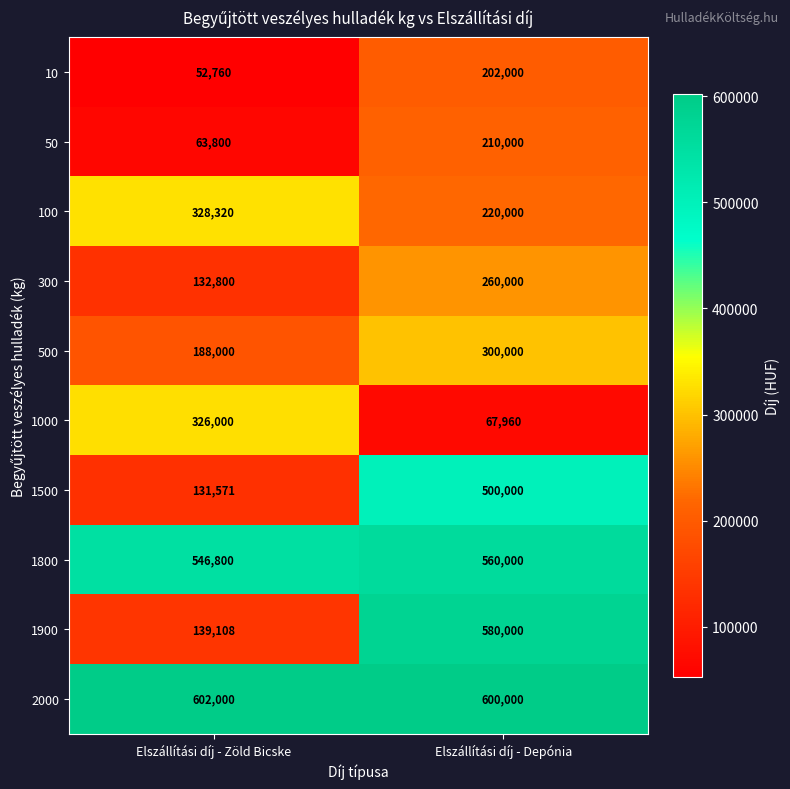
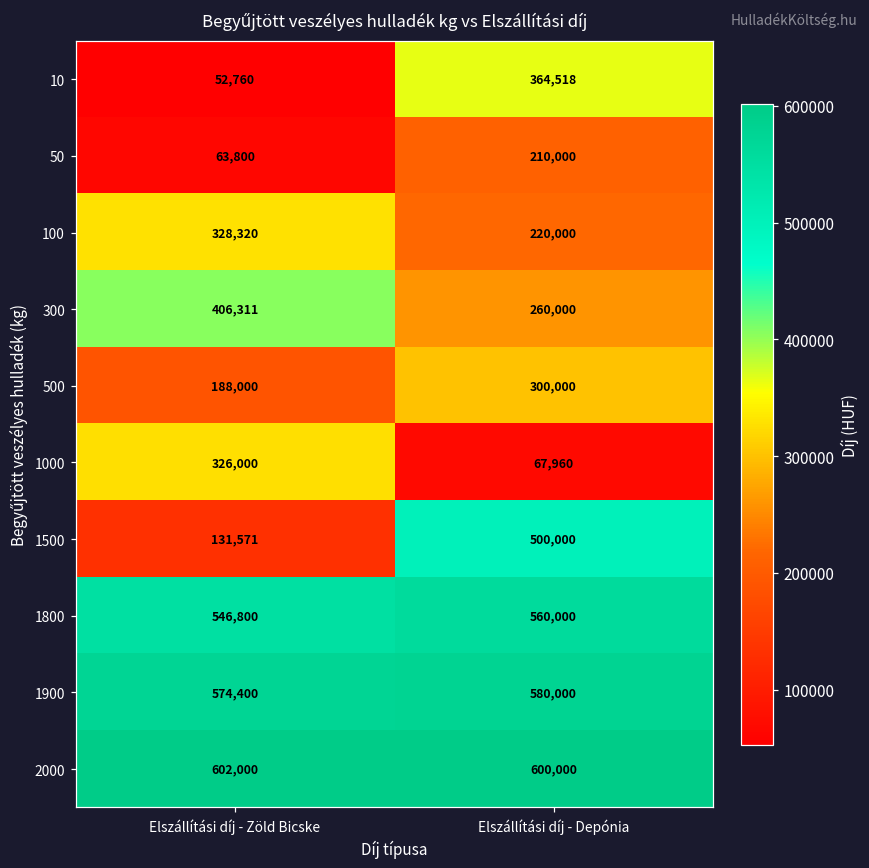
  {
    "10": {
      "Elszállítási díj - Zöld Bicske": "52,760",
-     "Elszállítási díj - Depónia": "202,000"
+     "Elszállítási díj - Depónia": "364,518"
    },
    "50": {
      "Elszállítási díj - Zöld Bicske": "63,800",
      "Elszállítási díj - Depónia": "210,000"
    },
    "100": {
      "Elszállítási díj - Zöld Bicske": "328,320",
      "Elszállítási díj - Depónia": "220,000"
    },
    "300": {
-     "Elszállítási díj - Zöld Bicske": "132,800",
+     "Elszállítási díj - Zöld Bicske": "406,311",
      "Elszállítási díj - Depónia": "260,000"
    },
    "500": {
      "Elszállítási díj - Zöld Bicske": "188,000",
      "Elszállítási díj - Depónia": "300,000"
    },
    "1000": {
      "Elszállítási díj - Zöld Bicske": "326,000",
      "Elszállítási díj - Depónia": "67,960"
    },
    "1500": {
      "Elszállítási díj - Zöld Bicske": "131,571",
      "Elszállítási díj - Depónia": "500,000"
    },
    "1800": {
      "Elszállítási díj - Zöld Bicske": "546,800",
      "Elszállítási díj - Depónia": "560,000"
    },
    "1900": {
-     "Elszállítási díj - Zöld Bicske": "139,108",
+     "Elszállítási díj - Zöld Bicske": "574,400",
      "Elszállítási díj - Depónia": "580,000"
    },
    "2000": {
      "Elszállítási díj - Zöld Bicske": "602,000",
      "Elszállítási díj - Depónia": "600,000"
    }
  }
